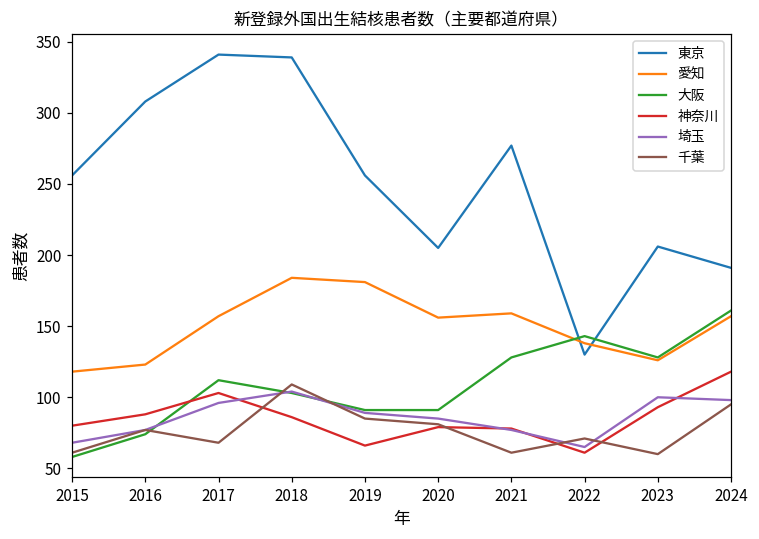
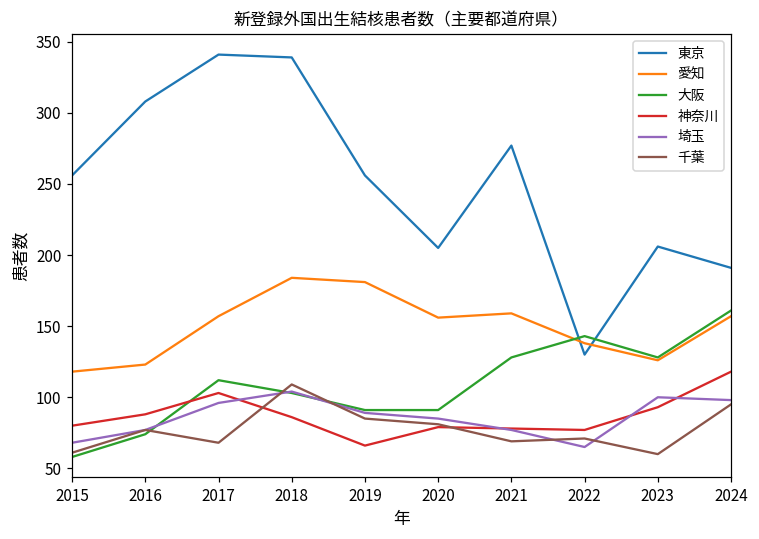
  {
    "東京": {
      "2015": 256,
      "2016": 308,
      "2017": 341,
      "2018": 339,
      "2019": 256,
      "2020": 205,
      "2021": 277,
      "2022": 130,
      "2023": 206,
      "2024": 191
    },
    "愛知": {
      "2015": 118,
      "2016": 123,
      "2017": 157,
      "2018": 184,
      "2019": 181,
      "2020": 156,
      "2021": 159,
      "2022": 138,
      "2023": 126,
      "2024": 157
    },
    "大阪": {
      "2015": 58,
      "2016": 74,
      "2017": 112,
      "2019": 91,
      "2020": 91,
      "2021": 128,
      "2022": 143,
      "2023": 128,
      "2024": 161
    },
    "神奈川": {
      "2015": 80,
      "2016": 88,
      "2017": 103,
      "2018": 86,
      "2019": 66,
      "2020": 79,
-     "2022": 61,
+     "2022": 77,
      "2023": 93,
      "2024": 118
    },
    "埼玉": {
      "2015": 68,
      "2017": 96,
      "2019": 89,
      "2020": 85,
      "2022": 65,
      "2023": 100,
      "2024": 98
    },
    "千葉": {
      "2015": 61,
      "2017": 68,
      "2018": 109,
      "2019": 85,
      "2020": 81,
-     "2021": 61,
+     "2021": 69,
      "2022": 71,
      "2023": 60,
      "2024": 95
    }
  }
